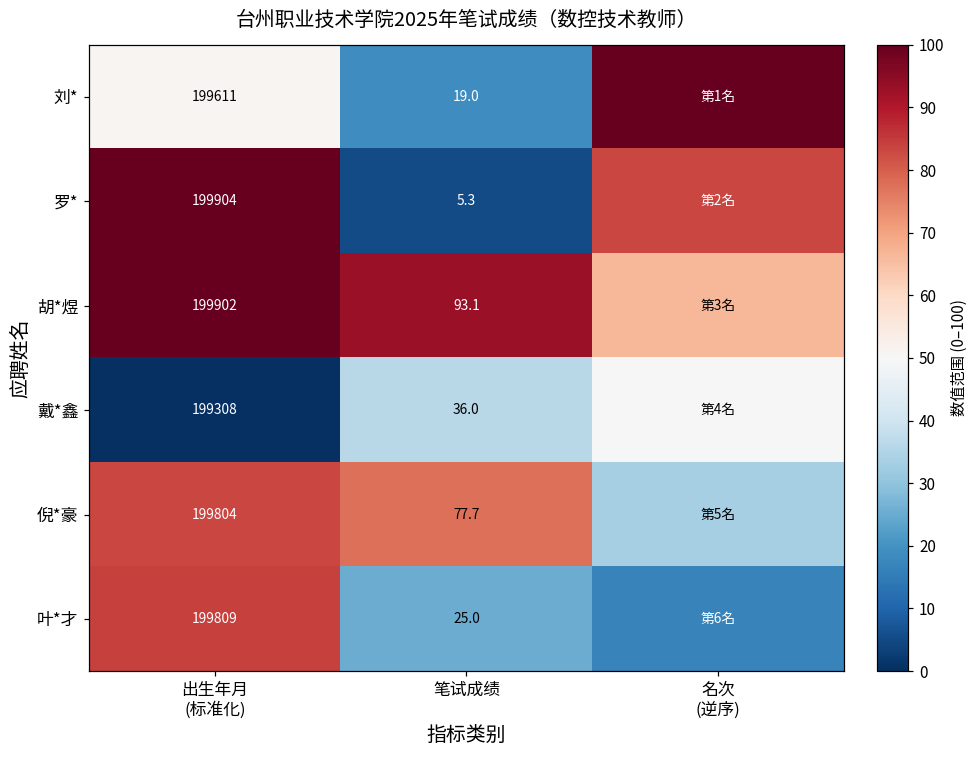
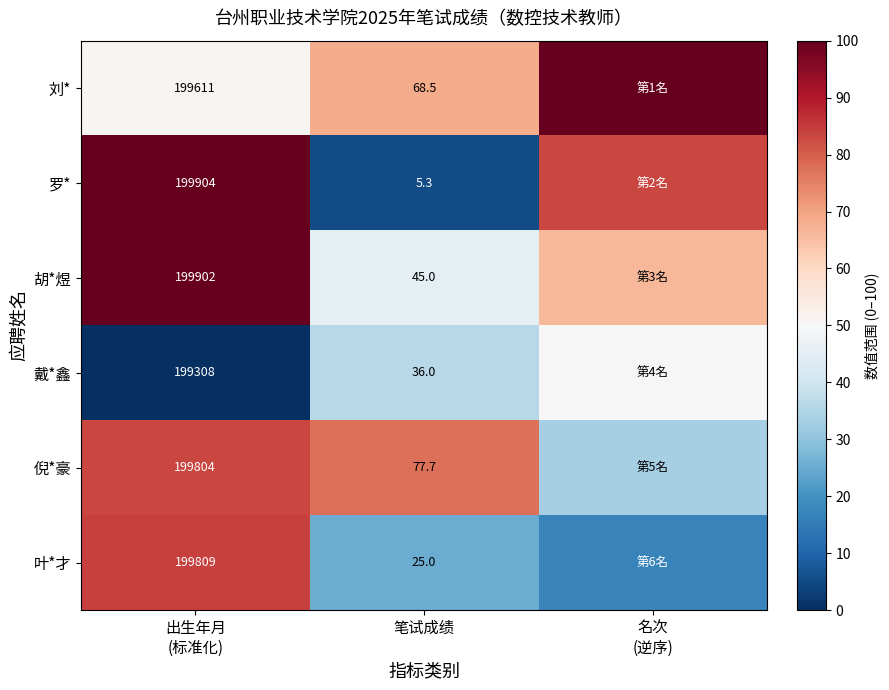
  {
    "刘*": {
      "出生年月 (标准化)": 199611,
-     "笔试成绩": 19.0
+     "笔试成绩": 68.5
    },
    "罗*": {
      "出生年月 (标准化)": 199904,
      "笔试成绩": 5.3
    },
    "胡*煜": {
      "出生年月 (标准化)": 199902,
-     "笔试成绩": 93.1
+     "笔试成绩": 45.0
    },
    "戴*鑫": {
      "出生年月 (标准化)": 199308,
      "笔试成绩": 36.0
    },
    "倪*豪": {
      "出生年月 (标准化)": 199804,
      "笔试成绩": 77.7
    },
    "叶*才": {
      "出生年月 (标准化)": 199809,
      "笔试成绩": 25.0
    }
  }
